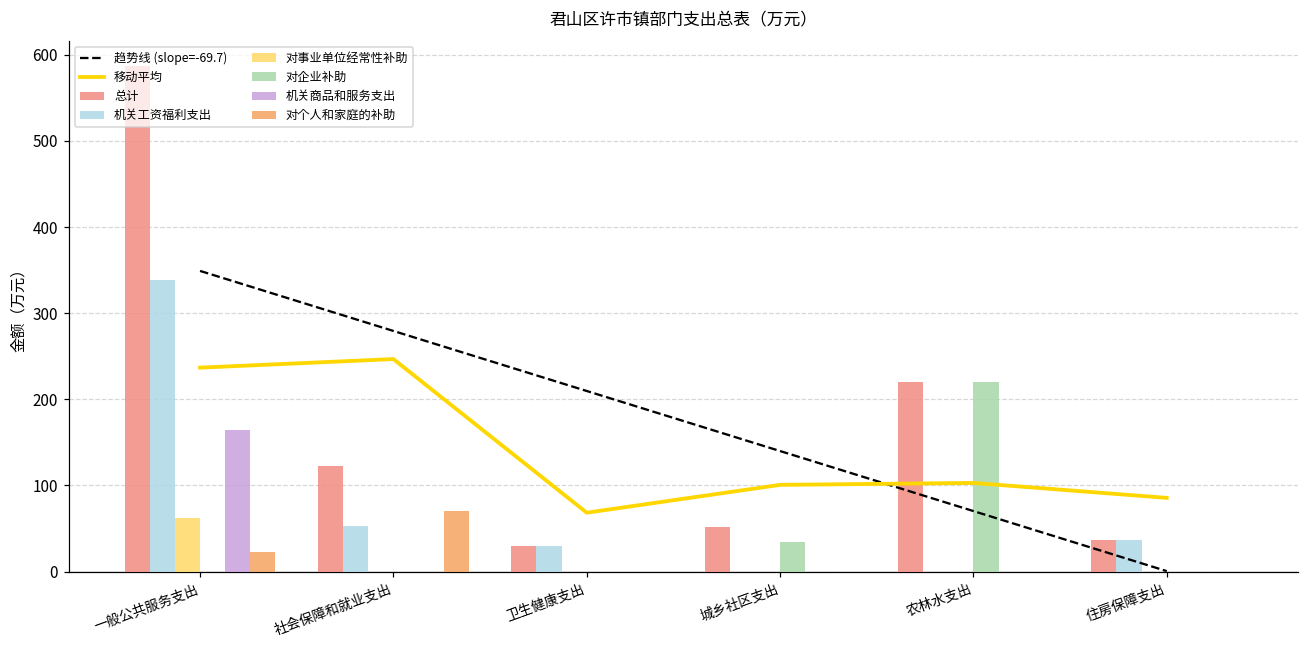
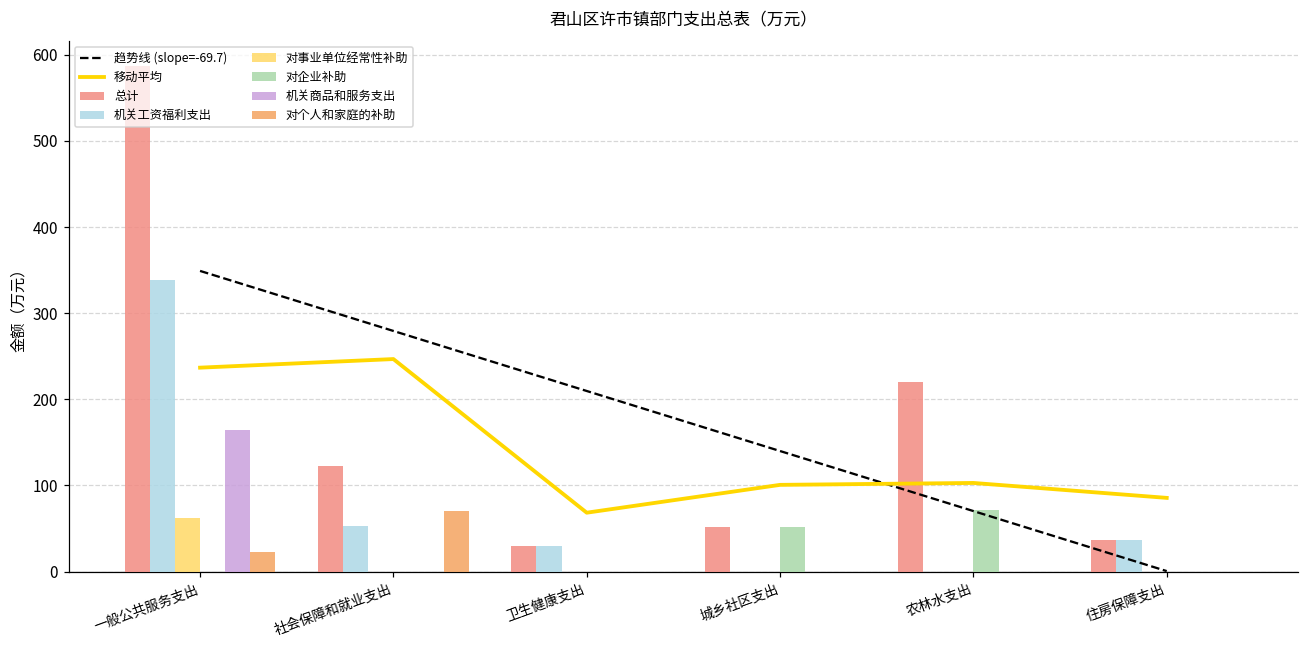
  {
    "趋势线 (slope=-69.7)": {
      "一般公共服务支出": 350,
      "社会保障和就业支出": 280,
      "卫生健康支出": 210,
      "城乡社区支出": 140,
      "农林水支出": 70,
      "住房保障支出": 0
    },
    "移动平均": {
      "一般公共服务支出": 240,
      "社会保障和就业支出": 250,
      "卫生健康支出": 70,
      "城乡社区支出": 100,
      "农林水支出": 100,
      "住房保障支出": 90
    },
    "对企业补助": {
      "一般公共服务支出": 0,
      "社会保障和就业支出": 0,
      "卫生健康支出": 0,
-     "城乡社区支出": 30,
-     "农林水支出": 220,
+     "城乡社区支出": 50,
+     "农林水支出": 70,
      "住房保障支出": 0
    },
    "机关商品和服务支出": {
      "一般公共服务支出": 160,
      "社会保障和就业支出": 0,
      "卫生健康支出": 0,
      "城乡社区支出": 0,
      "农林水支出": 0,
      "住房保障支出": 0
    }
  }
